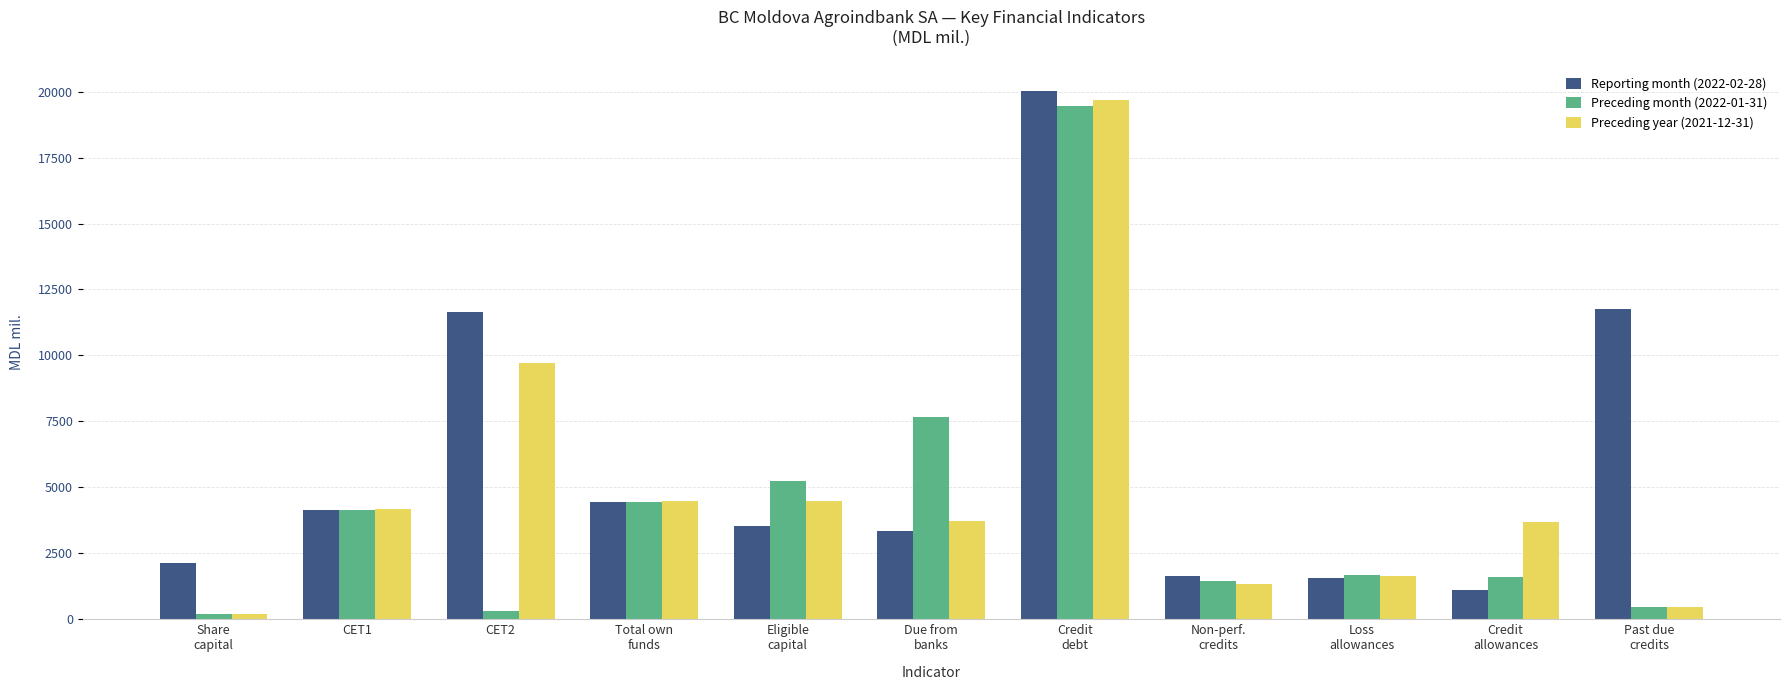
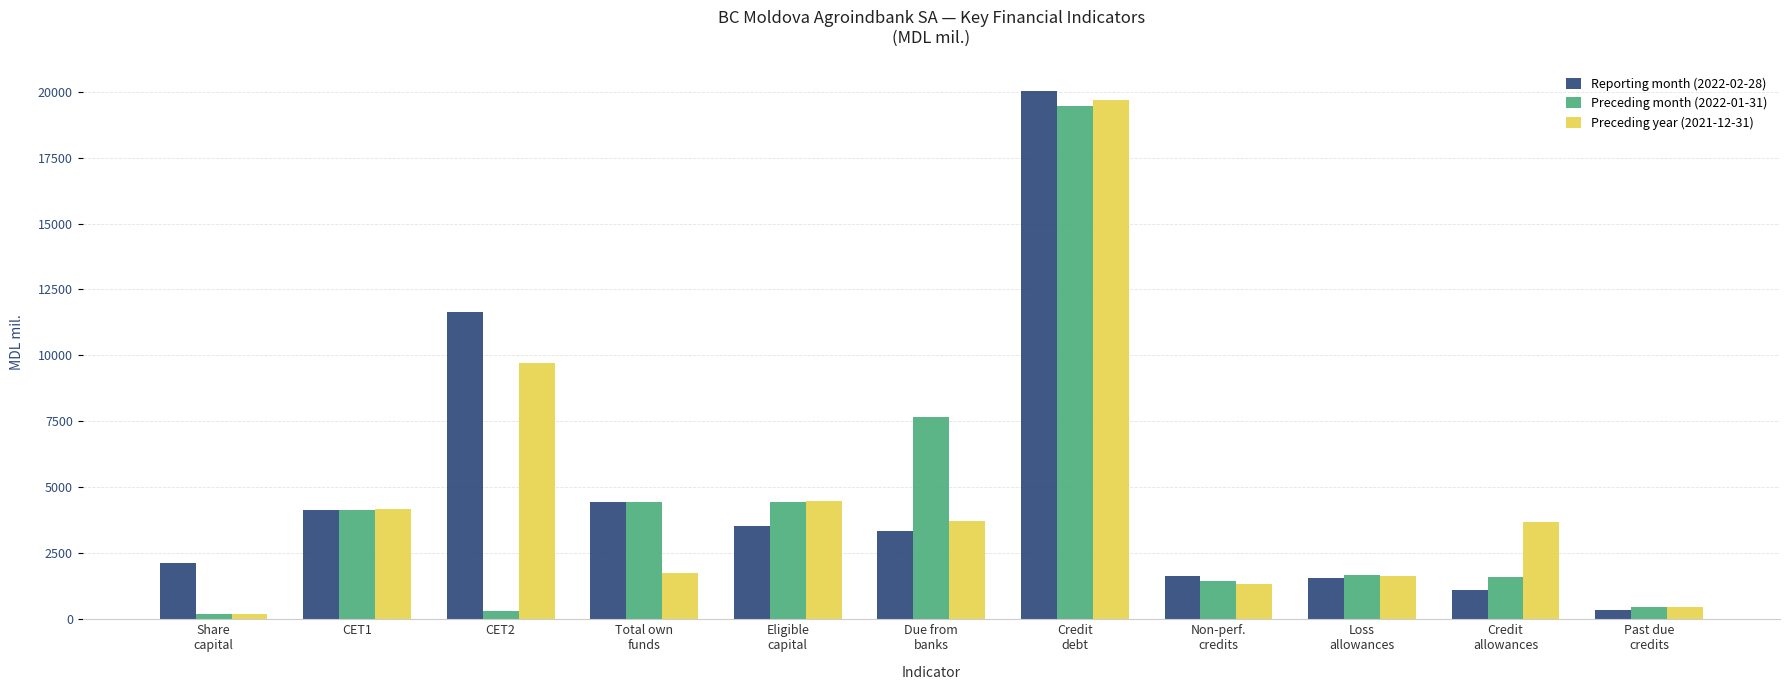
  {
    "Reporting month (2022-02-28)": {
      "Share capital": 2100,
      "CET1": 4100,
      "CET2": 11700,
      "Total own funds": 4400,
      "Eligible capital": 3500,
      "Due from banks": 3400,
      "Credit debt": 20000,
      "Non-perf. credits": 1600,
      "Loss allowances": 1600,
      "Credit allowances": 1100,
-     "Past due credits": 11700
+     "Past due credits": 300
    },
    "Preceding month (2022-01-31)": {
      "Share capital": 200,
      "CET1": 4100,
      "CET2": 300,
      "Total own funds": 4400,
-     "Eligible capital": 5200,
+     "Eligible capital": 4400,
      "Due from banks": 7700,
      "Credit debt": 19400,
      "Non-perf. credits": 1400,
      "Loss allowances": 1700,
      "Credit allowances": 1600,
      "Past due credits": 500
    },
    "Preceding year (2021-12-31)": {
      "Share capital": 200,
      "CET1": 4200,
      "CET2": 9700,
-     "Total own funds": 4500,
+     "Total own funds": 1700,
      "Eligible capital": 4500,
      "Due from banks": 3700,
      "Credit debt": 19700,
      "Non-perf. credits": 1400,
      "Loss allowances": 1600,
      "Credit allowances": 3700,
      "Past due credits": 500
    }
  }
